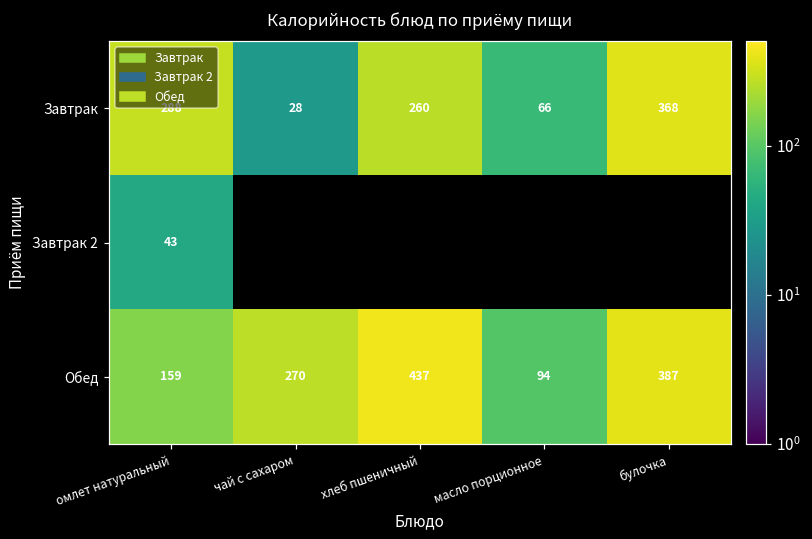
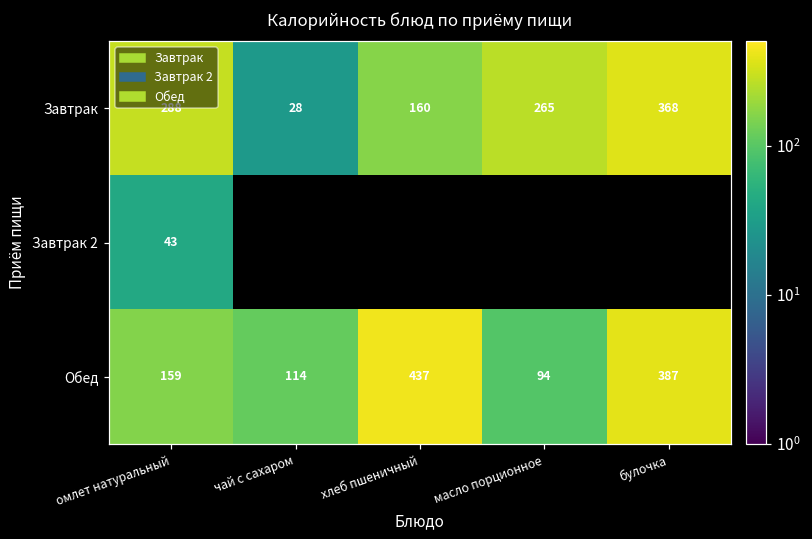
  {
    "Завтрак": {
      "чай с сахаром": 28,
-     "хлеб пшеничный": 260,
-     "масло порционное": 66,
+     "хлеб пшеничный": 160,
+     "масло порционное": 265,
      "булочка": 368
    },
    "Завтрак 2": {
      "омлет натуральный": 43
    },
    "Обед": {
      "омлет натуральный": 159,
-     "чай с сахаром": 270,
+     "чай с сахаром": 114,
      "хлеб пшеничный": 437,
      "масло порционное": 94,
      "булочка": 387
    }
  }
